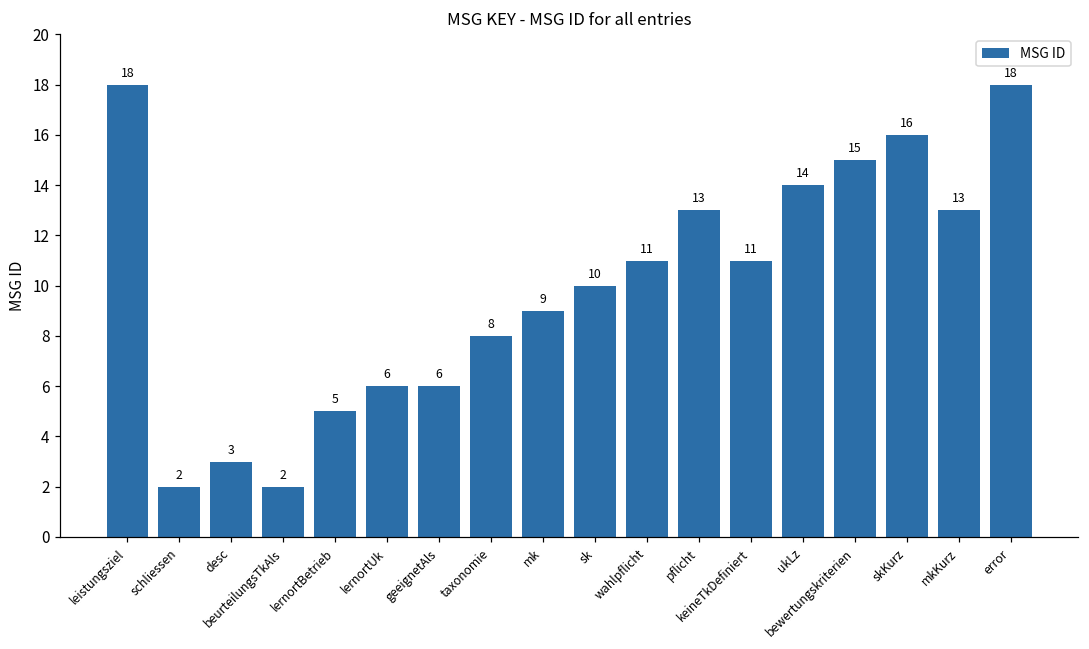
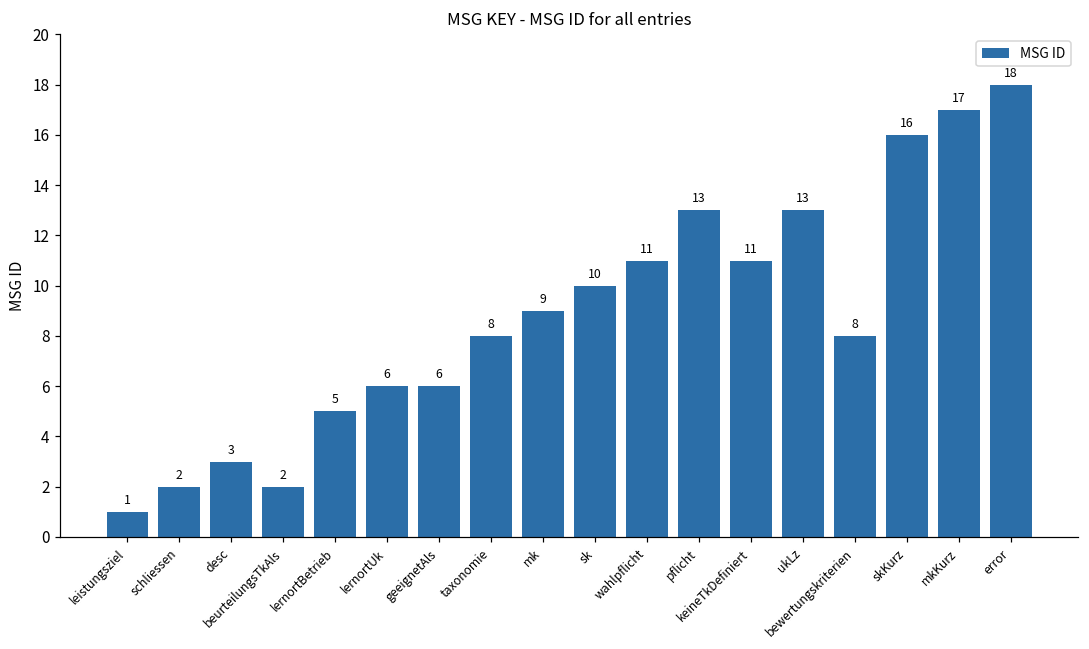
  {
-   "leistungsziel": 18,
+   "leistungsziel": 1,
    "schliessen": 2,
    "desc": 3,
    "beurteilungsTkAls": 2,
    "lernortBetrieb": 5,
    "lernortUk": 6,
    "geeignetAls": 6,
    "taxonomie": 8,
    "mk": 9,
    "sk": 10,
    "wahlpflicht": 11,
    "pflicht": 13,
    "keineTkDefiniert": 11,
-   "ukLz": 14,
-   "bewertungskriterien": 15,
+   "ukLz": 13,
+   "bewertungskriterien": 8,
    "skKurz": 16,
-   "mkKurz": 13,
+   "mkKurz": 17,
    "error": 18
  }
